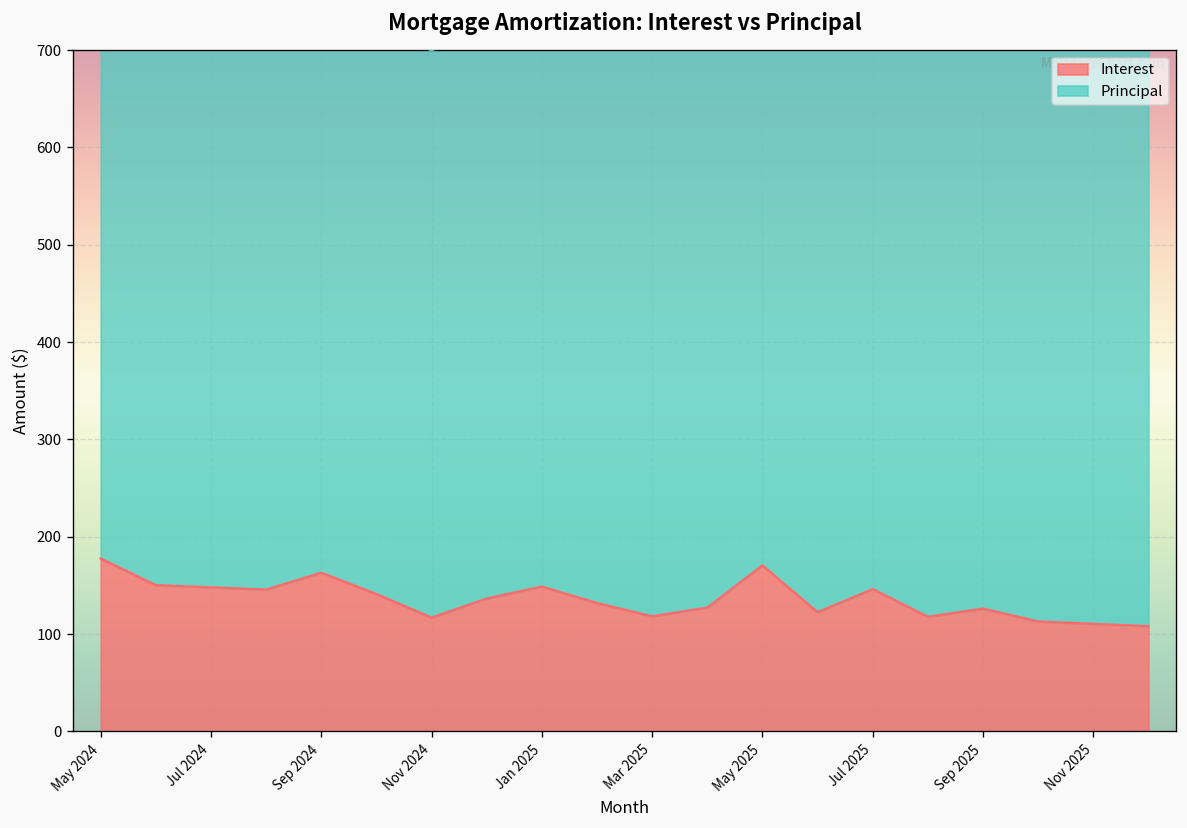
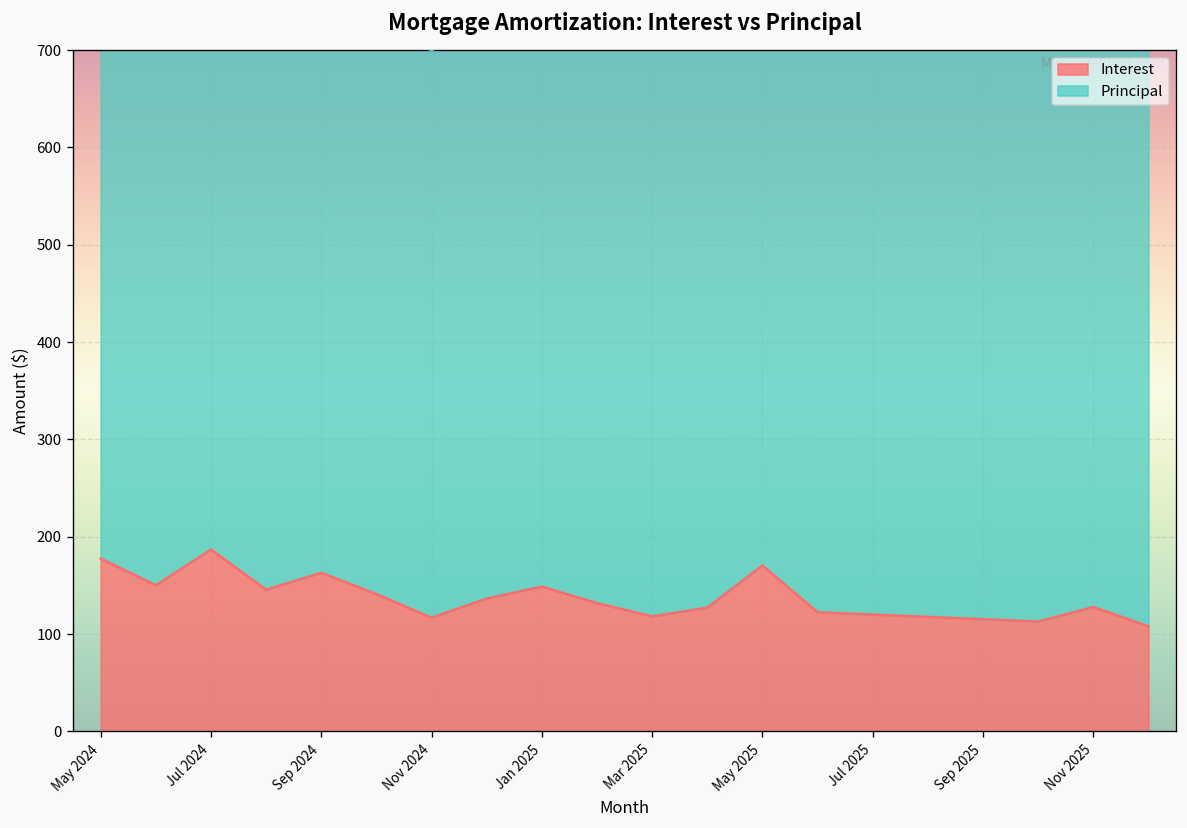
  {
    "Interest": {
      "May 2024": 180,
-     "Jul 2024": 150,
+     "Jul 2024": 190,
      "Sep 2024": 160,
      "Nov 2024": 120,
      "Jan 2025": 150,
      "Mar 2025": 120,
      "May 2025": 170,
-     "Jul 2025": 150,
-     "Sep 2025": 130,
-     "Nov 2025": 110
+     "Jul 2025": 120,
+     "Sep 2025": 120,
+     "Nov 2025": 130
    },
    "Principal": {
      "Nov 2024": 580
    }
  }
